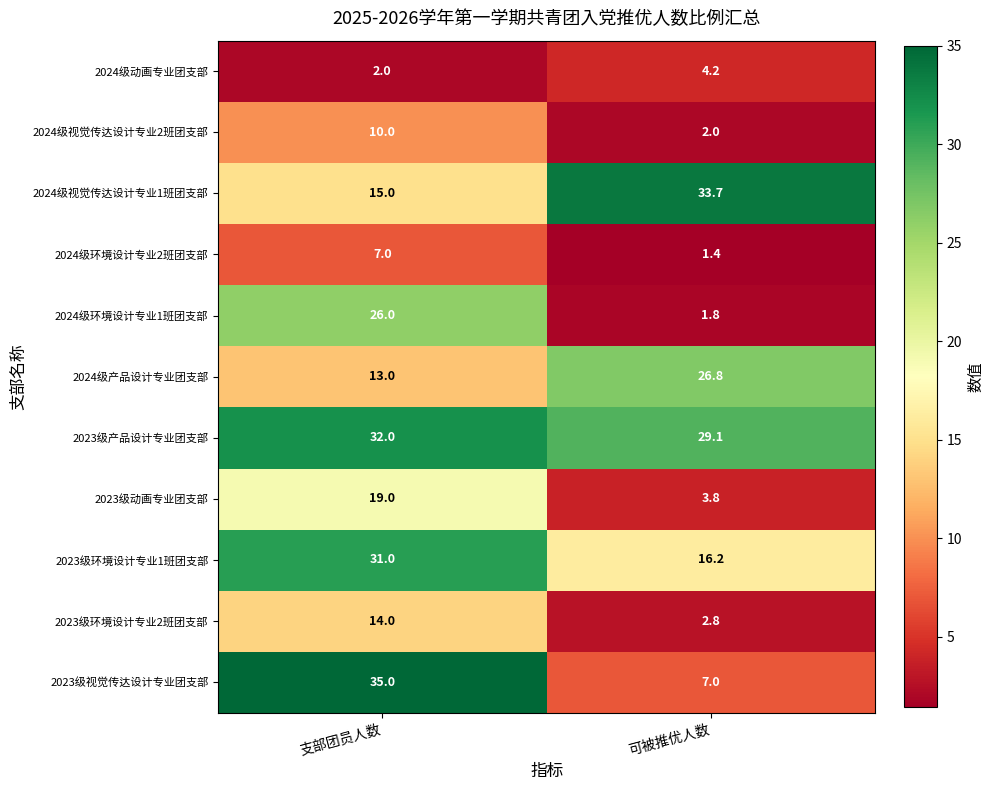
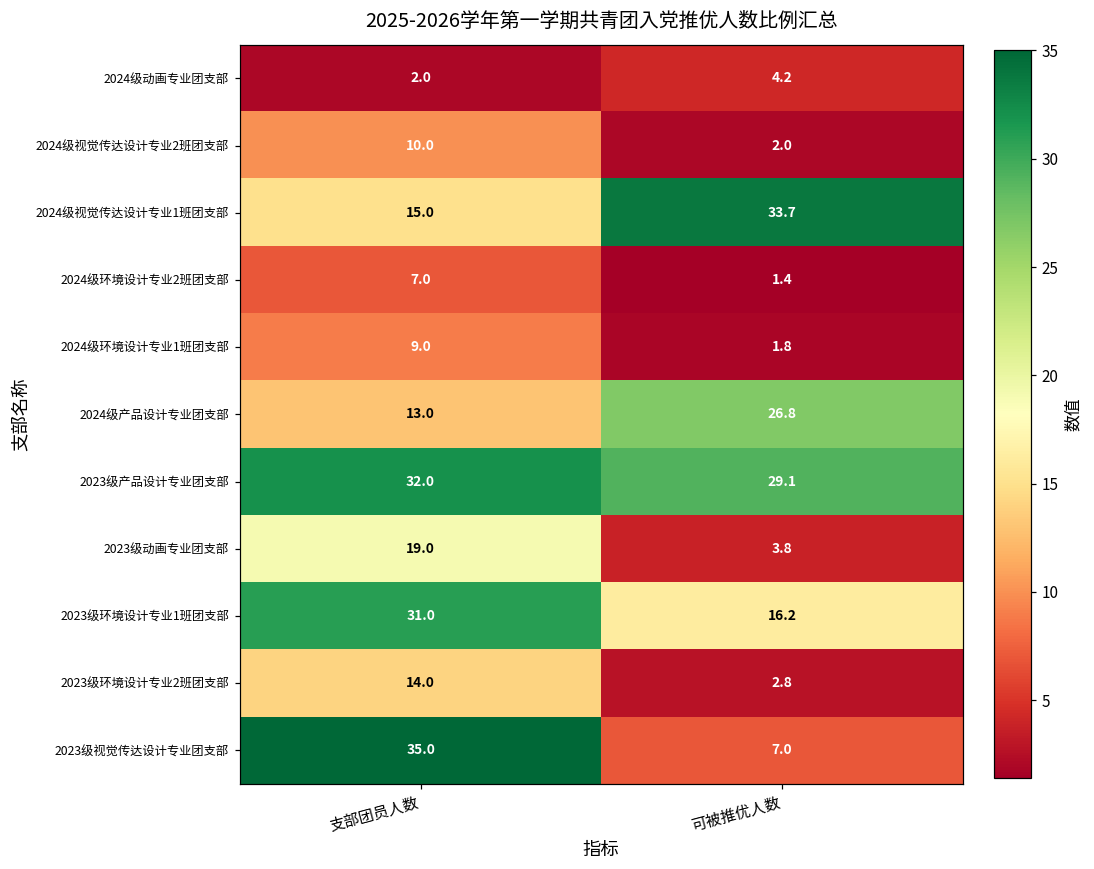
  {
    "2024级动画专业团支部": {
      "支部团员人数": 2.0,
      "可被推优人数": 4.2
    },
    "2024级视觉传达设计专业2班团支部": {
      "支部团员人数": 10.0,
      "可被推优人数": 2.0
    },
    "2024级视觉传达设计专业1班团支部": {
      "支部团员人数": 15.0,
      "可被推优人数": 33.7
    },
    "2024级环境设计专业2班团支部": {
      "支部团员人数": 7.0,
      "可被推优人数": 1.4
    },
    "2024级环境设计专业1班团支部": {
-     "支部团员人数": 26.0,
+     "支部团员人数": 9.0,
      "可被推优人数": 1.8
    },
    "2024级产品设计专业团支部": {
      "支部团员人数": 13.0,
      "可被推优人数": 26.8
    },
    "2023级产品设计专业团支部": {
      "支部团员人数": 32.0,
      "可被推优人数": 29.1
    },
    "2023级动画专业团支部": {
      "支部团员人数": 19.0,
      "可被推优人数": 3.8
    },
    "2023级环境设计专业1班团支部": {
      "支部团员人数": 31.0,
      "可被推优人数": 16.2
    },
    "2023级环境设计专业2班团支部": {
      "支部团员人数": 14.0,
      "可被推优人数": 2.8
    },
    "2023级视觉传达设计专业团支部": {
      "支部团员人数": 35.0,
      "可被推优人数": 7.0
    }
  }
